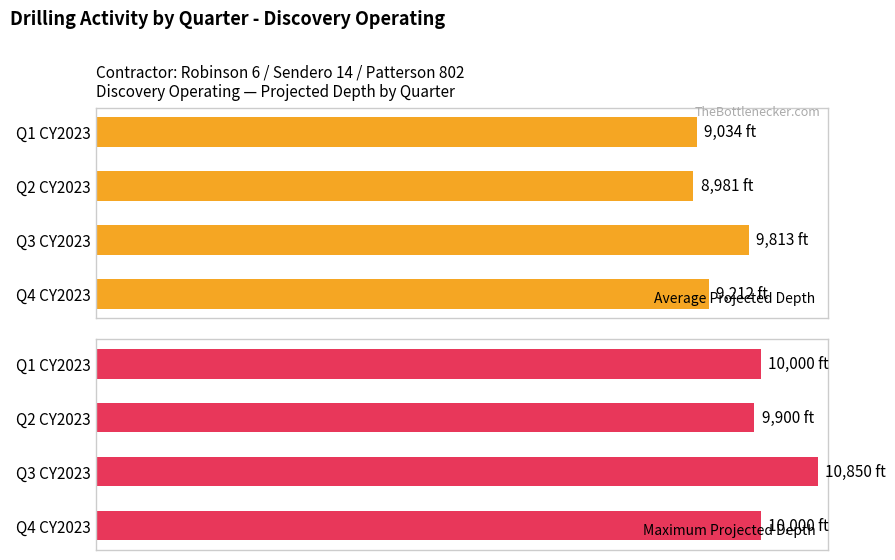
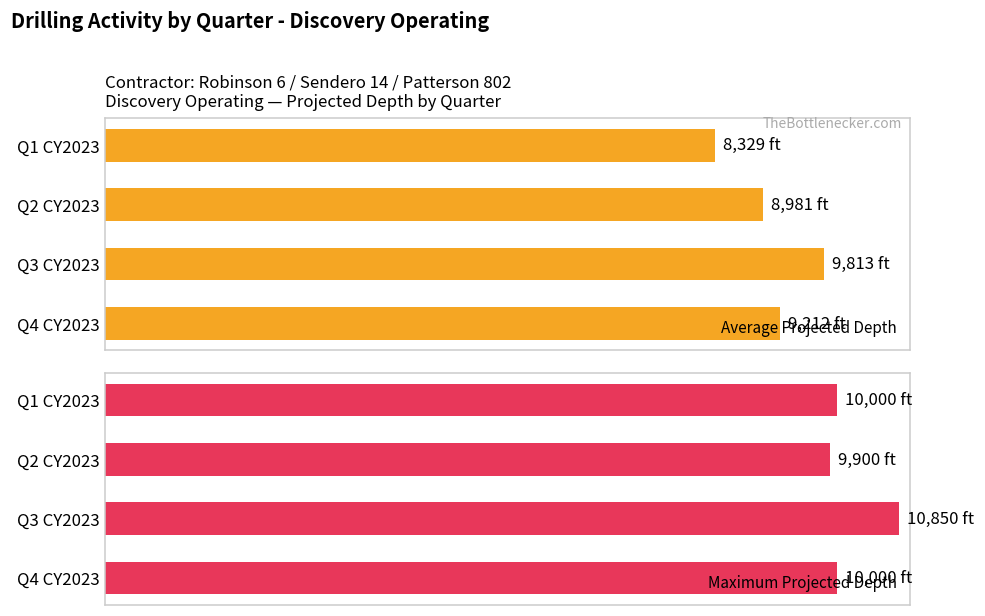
  {
    "Contractor: Robinson 6 / Sendero 14 / Patterson 802 Discovery Operating — Projected Depth by Quarter": {
-     "Q1 CY2023": "9,034",
+     "Q1 CY2023": "8,329",
      "Q2 CY2023": "8,981",
      "Q3 CY2023": "9,813",
      "Q4 CY2023": "9,212"
    }
  }
